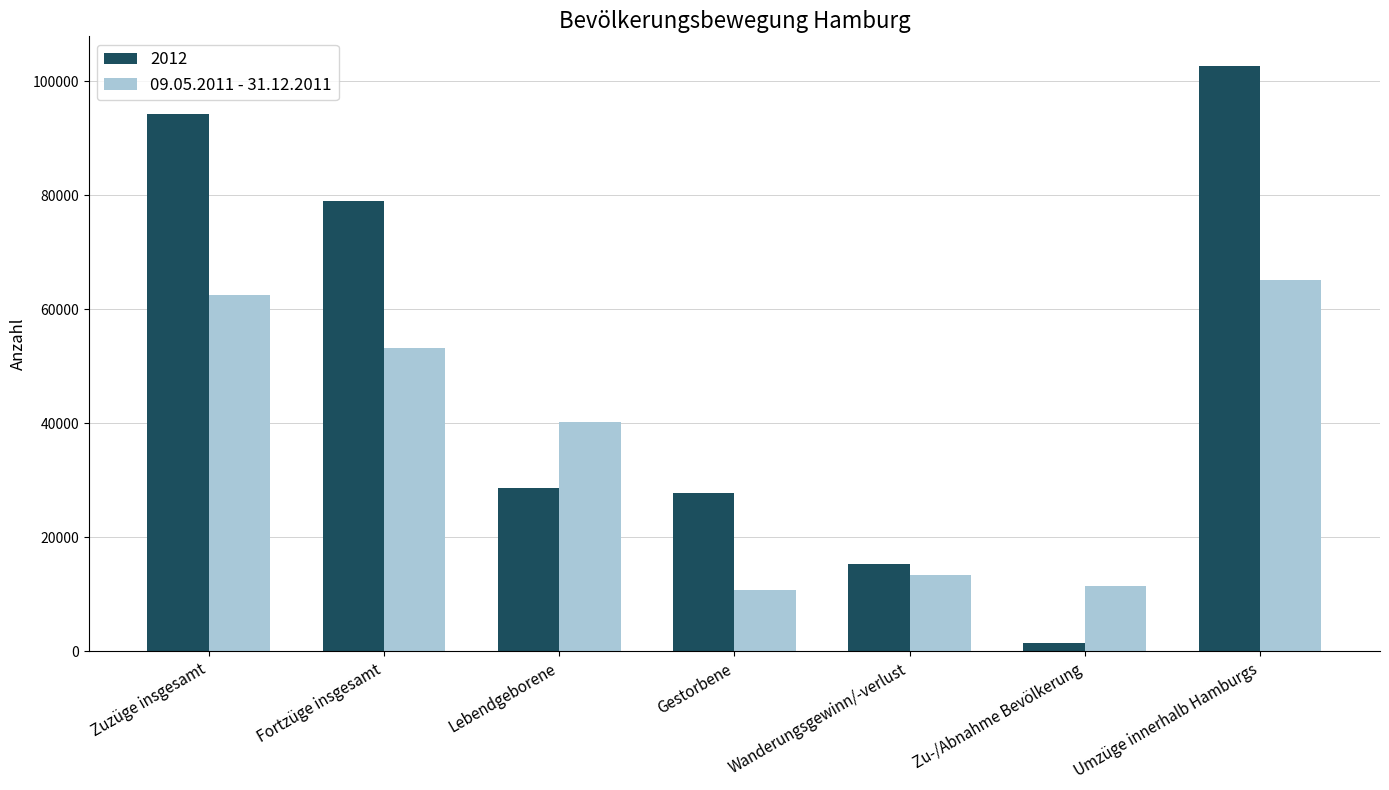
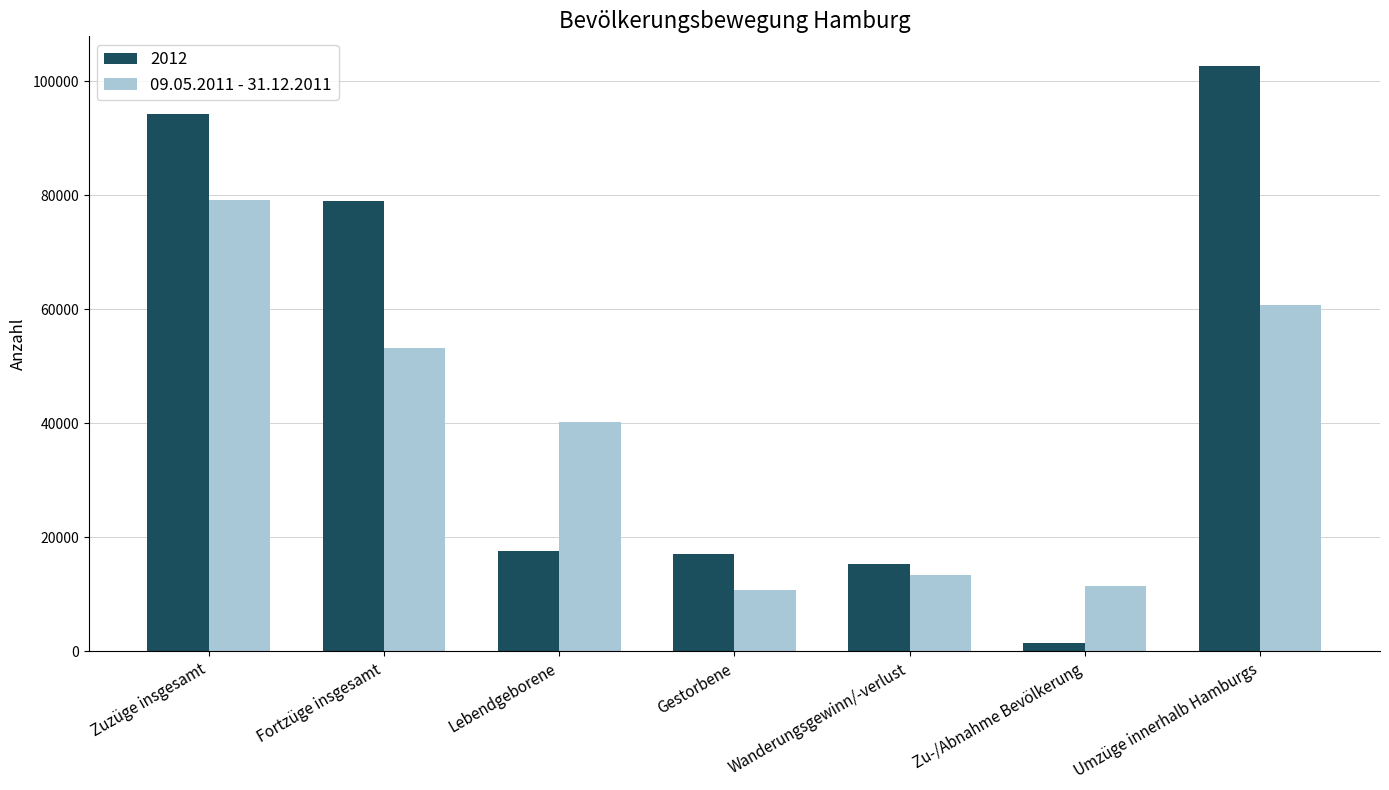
  {
    "2012": {
      "Zuzüge insgesamt": 94000,
      "Fortzüge insgesamt": 79000,
-     "Lebendgeborene": 29000,
-     "Gestorbene": 28000,
+     "Lebendgeborene": 18000,
+     "Gestorbene": 17000,
      "Wanderungsgewinn/-verlust": 15000,
      "Zu-/Abnahme Bevölkerung": 1000,
      "Umzüge innerhalb Hamburgs": 103000
    },
    "09.05.2011 - 31.12.2011": {
-     "Zuzüge insgesamt": 63000,
+     "Zuzüge insgesamt": 79000,
      "Fortzüge insgesamt": 53000,
      "Lebendgeborene": 40000,
      "Gestorbene": 11000,
      "Wanderungsgewinn/-verlust": 13000,
      "Zu-/Abnahme Bevölkerung": 11000,
-     "Umzüge innerhalb Hamburgs": 65000
+     "Umzüge innerhalb Hamburgs": 61000
    }
  }
